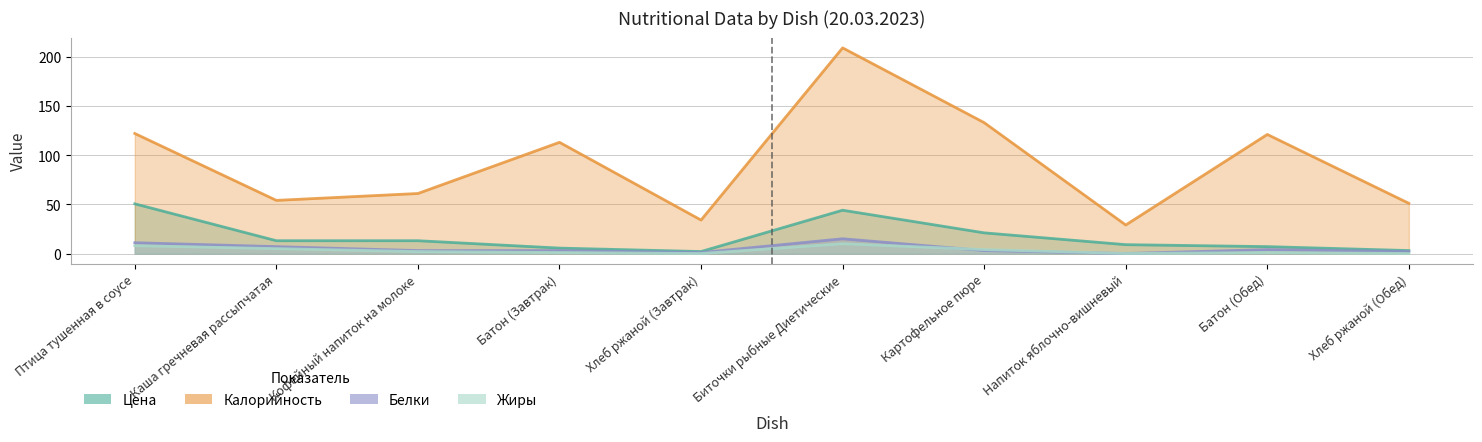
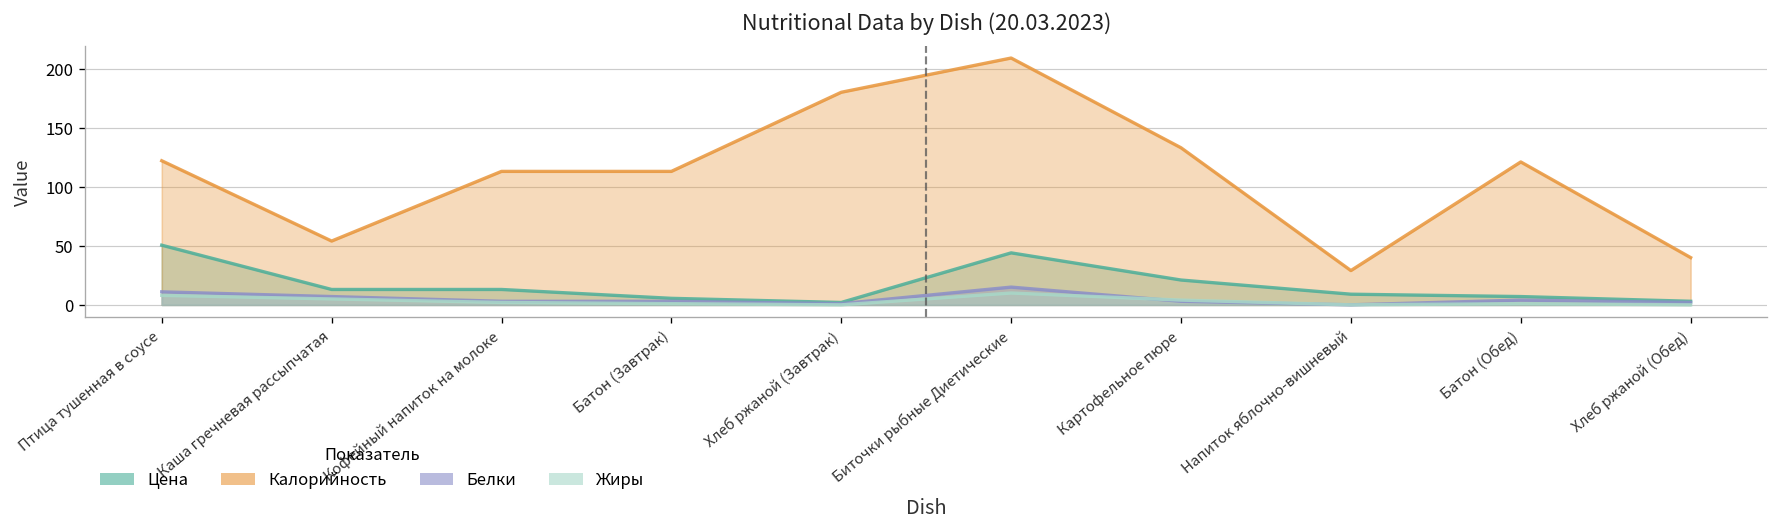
  {
    "Калорийность": {
      "Птица тушенная в соусе": 120,
      "Каша гречневая рассыпчатая": 50,
-     "Кофейный напиток на молоке": 60,
+     "Кофейный напиток на молоке": 110,
      "Батон (Завтрак)": 110,
-     "Хлеб ржаной (Завтрак)": 30,
+     "Хлеб ржаной (Завтрак)": 180,
      "Биточки рыбные Диетические": 210,
      "Картофельное пюре": 130,
      "Напиток яблочно-вишневый": 30,
      "Батон (Обед)": 120,
-     "Хлеб ржаной (Обед)": 50
+     "Хлеб ржаной (Обед)": 40
    }
  }
